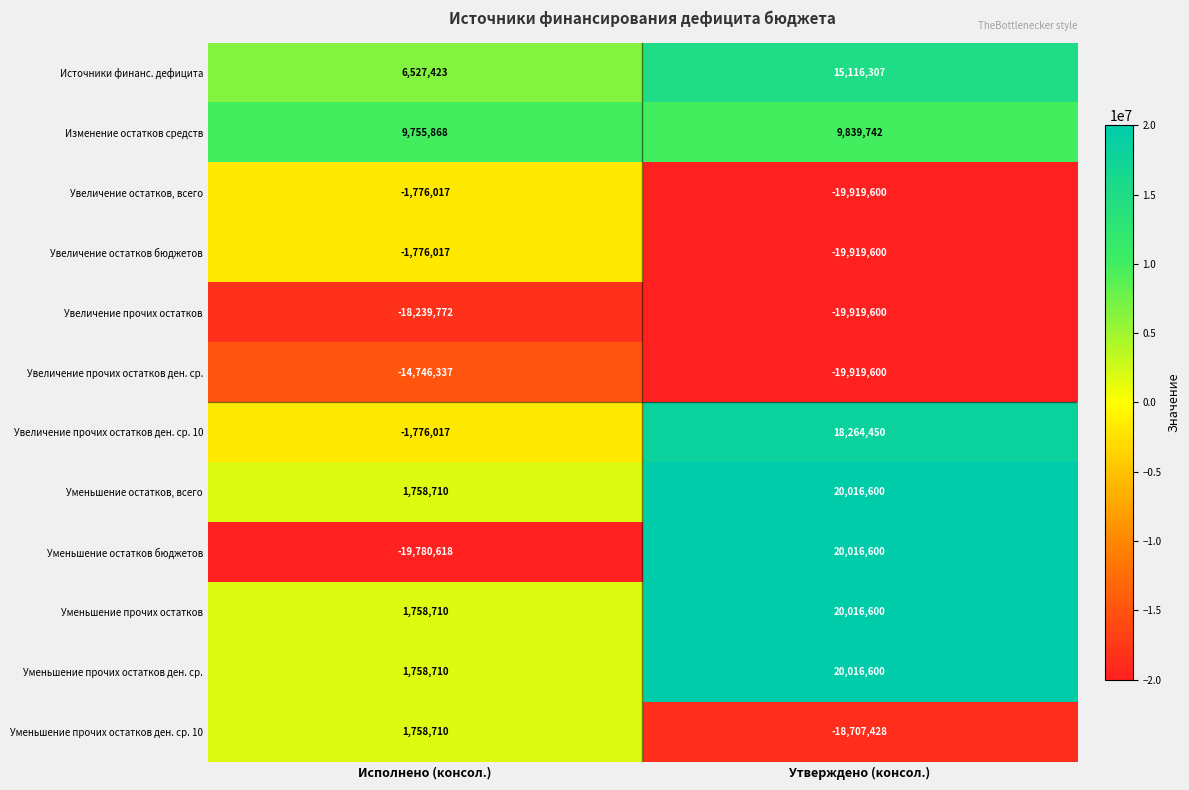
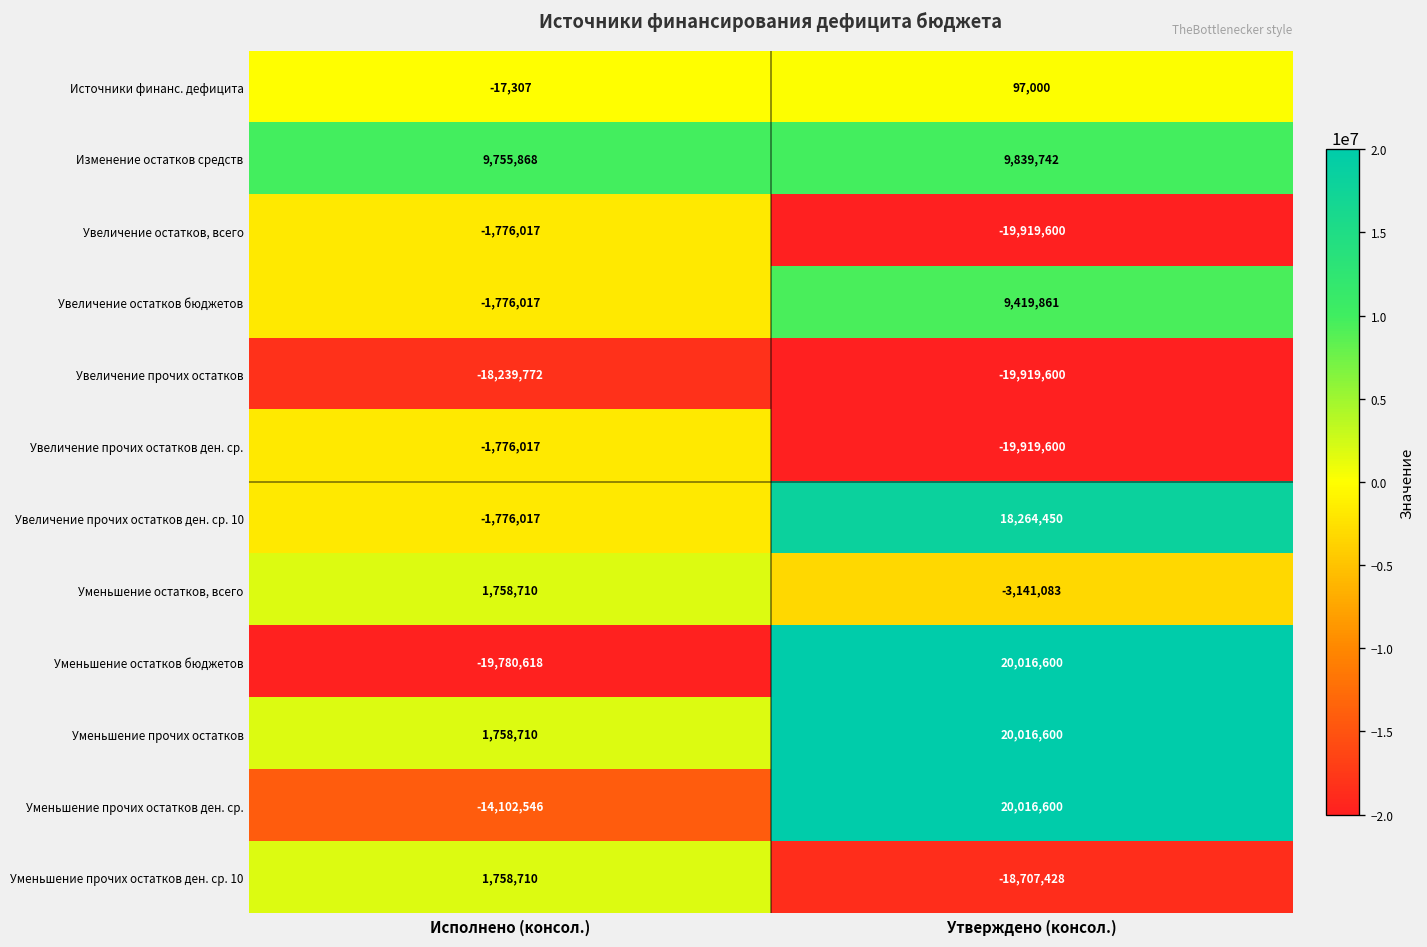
  {
    "Источники финанс. дефицита": {
-     "Исполнено (консол.)": "6,527,423",
-     "Утверждено (консол.)": "15,116,307"
+     "Исполнено (консол.)": "-17,307",
+     "Утверждено (консол.)": "97,000"
    },
    "Изменение остатков средств": {
      "Исполнено (консол.)": "9,755,868",
      "Утверждено (консол.)": "9,839,742"
    },
    "Увеличение остатков, всего": {
      "Исполнено (консол.)": "-1,776,017",
      "Утверждено (консол.)": "-19,919,600"
    },
    "Увеличение остатков бюджетов": {
      "Исполнено (консол.)": "-1,776,017",
-     "Утверждено (консол.)": "-19,919,600"
+     "Утверждено (консол.)": "9,419,861"
    },
    "Увеличение прочих остатков": {
      "Исполнено (консол.)": "-18,239,772",
      "Утверждено (консол.)": "-19,919,600"
    },
    "Увеличение прочих остатков ден. ср.": {
-     "Исполнено (консол.)": "-14,746,337",
+     "Исполнено (консол.)": "-1,776,017",
      "Утверждено (консол.)": "-19,919,600"
    },
    "Увеличение прочих остатков ден. ср. 10": {
      "Исполнено (консол.)": "-1,776,017",
      "Утверждено (консол.)": "18,264,450"
    },
    "Уменьшение остатков, всего": {
      "Исполнено (консол.)": "1,758,710",
-     "Утверждено (консол.)": "20,016,600"
+     "Утверждено (консол.)": "-3,141,083"
    },
    "Уменьшение остатков бюджетов": {
      "Исполнено (консол.)": "-19,780,618",
      "Утверждено (консол.)": "20,016,600"
    },
    "Уменьшение прочих остатков": {
      "Исполнено (консол.)": "1,758,710",
      "Утверждено (консол.)": "20,016,600"
    },
    "Уменьшение прочих остатков ден. ср.": {
-     "Исполнено (консол.)": "1,758,710",
+     "Исполнено (консол.)": "-14,102,546",
      "Утверждено (консол.)": "20,016,600"
    },
    "Уменьшение прочих остатков ден. ср. 10": {
      "Исполнено (консол.)": "1,758,710",
      "Утверждено (консол.)": "-18,707,428"
    }
  }
